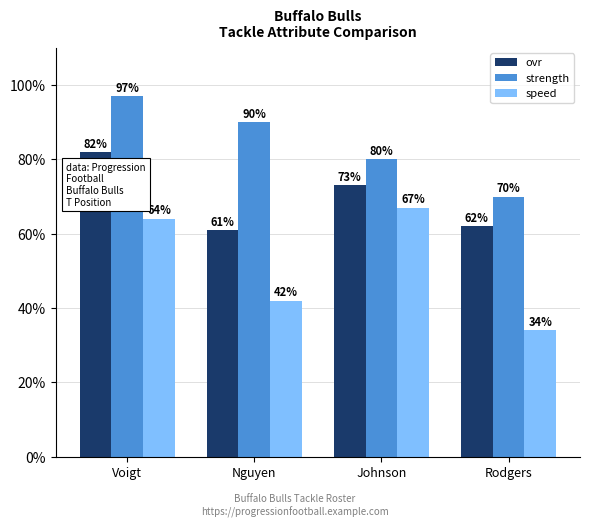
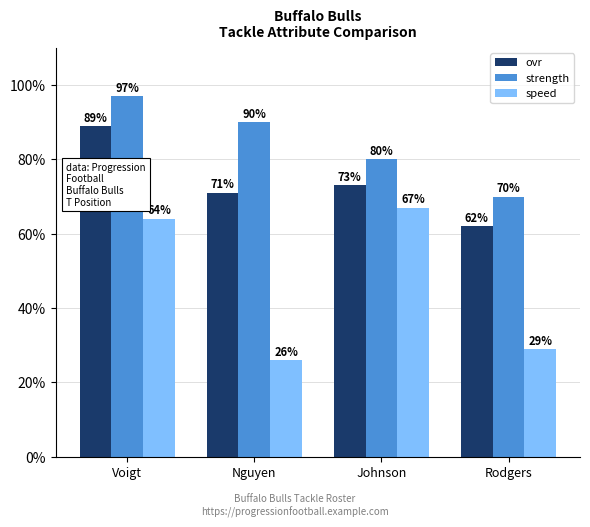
  {
    "ovr": {
-     "Voigt": "82%",
-     "Nguyen": "61%",
+     "Voigt": "89%",
+     "Nguyen": "71%",
      "Johnson": "73%",
      "Rodgers": "62%"
    },
    "strength": {
      "Voigt": "97%",
      "Nguyen": "90%",
      "Johnson": "80%",
      "Rodgers": "70%"
    },
    "speed": {
-     "Nguyen": "42%",
+     "Nguyen": "26%",
      "Johnson": "67%",
-     "Rodgers": "34%"
+     "Rodgers": "29%"
    }
  }
